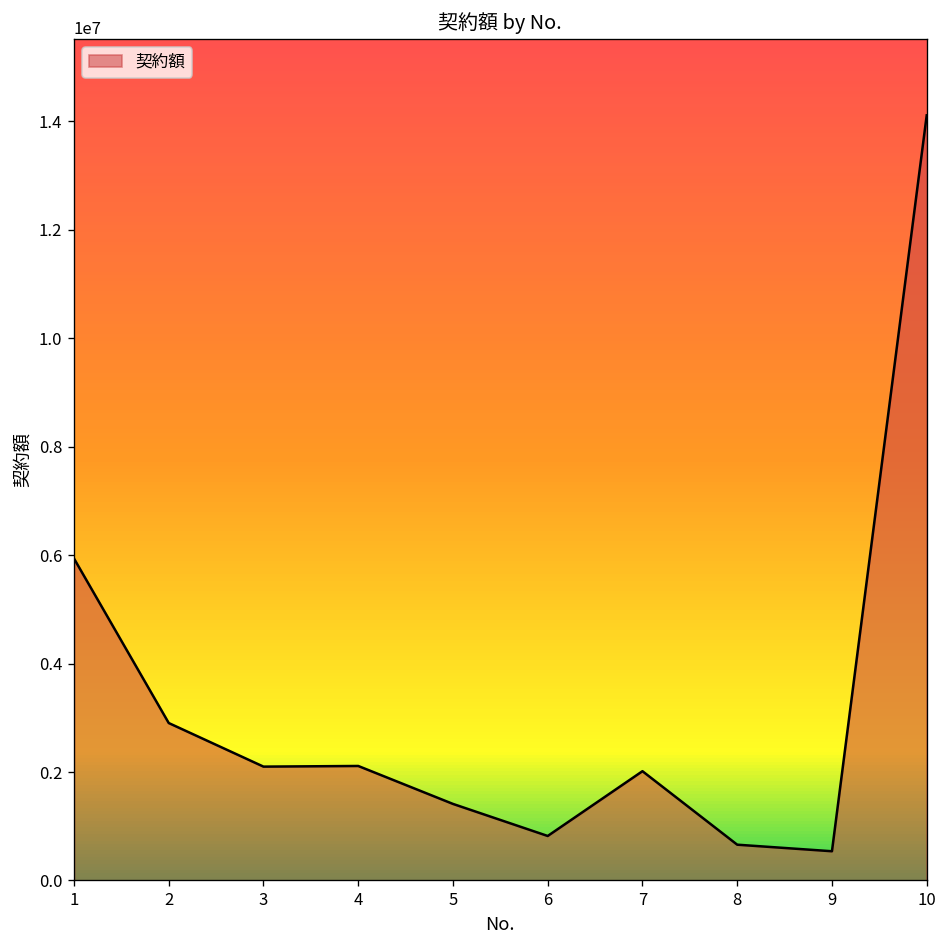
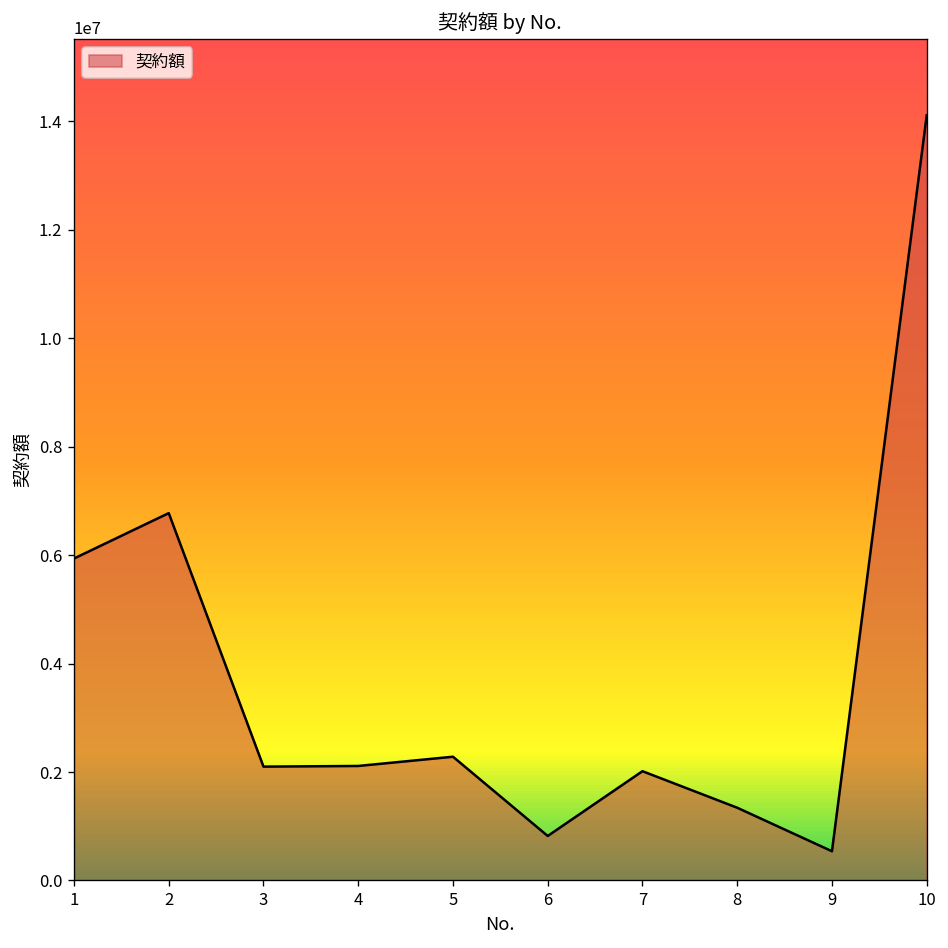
  {
    "1": 5900000,
-   "2": 2900000,
+   "2": 6800000,
    "3": 2100000,
    "4": 2100000,
-   "5": 1400000,
+   "5": 2300000,
    "6": 800000,
    "7": 2000000,
-   "8": 700000,
+   "8": 1300000,
    "9": 500000,
    "10": 14100000
  }
